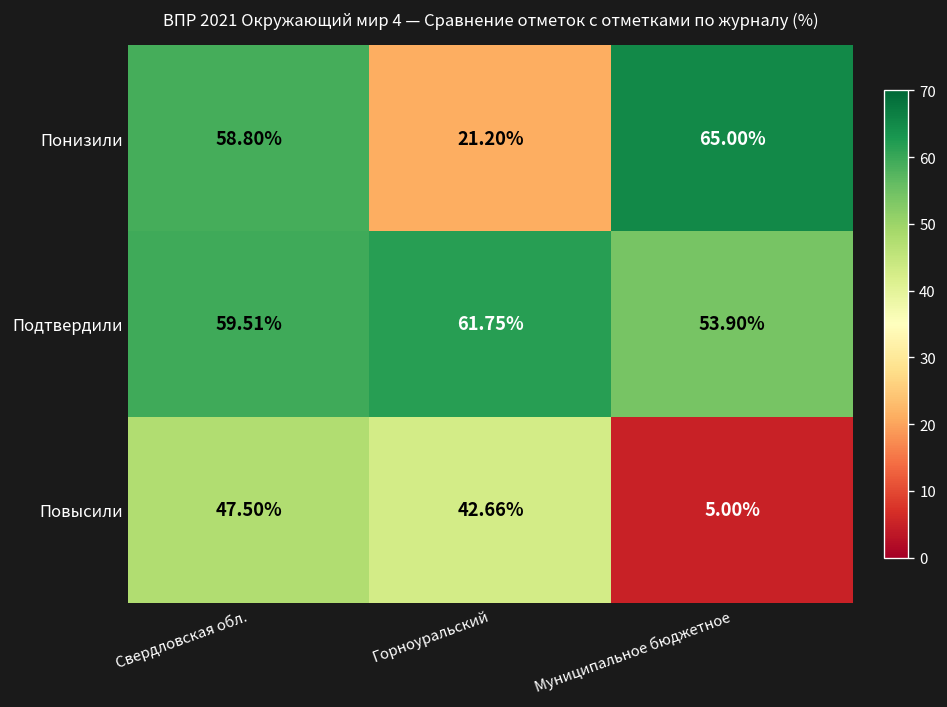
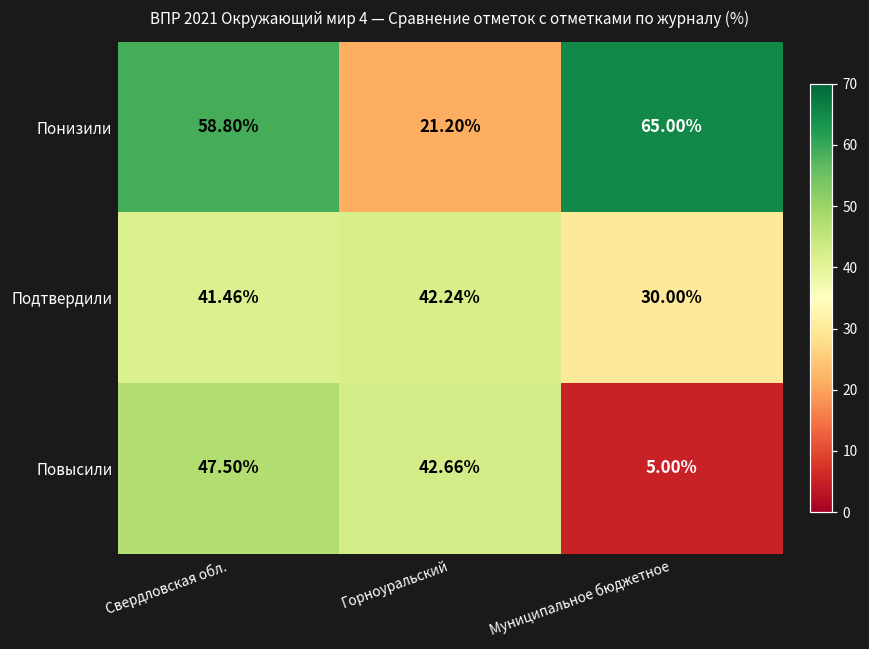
  {
    "Понизили": {
      "Свердловская обл.": "58.80%",
      "Горноуральский": "21.20%",
      "Муниципальное бюджетное": "65.00%"
    },
    "Подтвердили": {
-     "Свердловская обл.": "59.51%",
-     "Горноуральский": "61.75%",
-     "Муниципальное бюджетное": "53.90%"
+     "Свердловская обл.": "41.46%",
+     "Горноуральский": "42.24%",
+     "Муниципальное бюджетное": "30.00%"
    },
    "Повысили": {
      "Свердловская обл.": "47.50%",
      "Горноуральский": "42.66%",
      "Муниципальное бюджетное": "5.00%"
    }
  }
